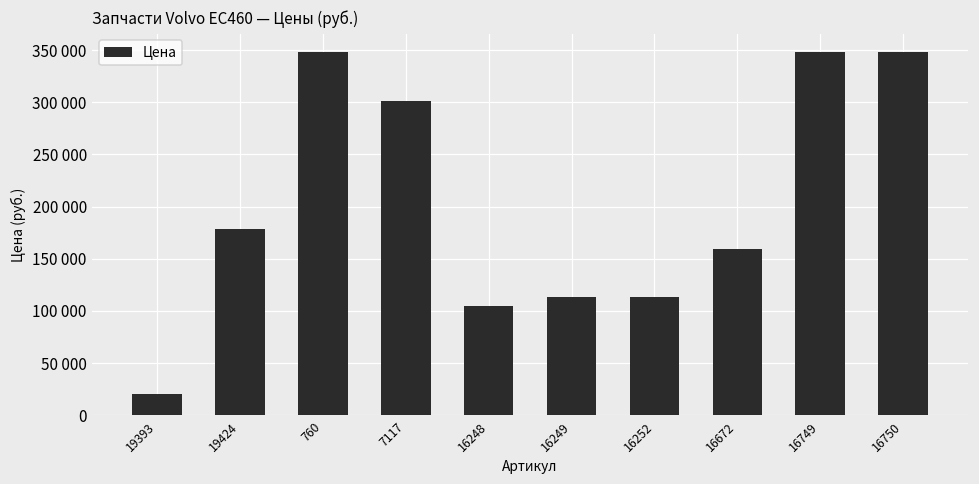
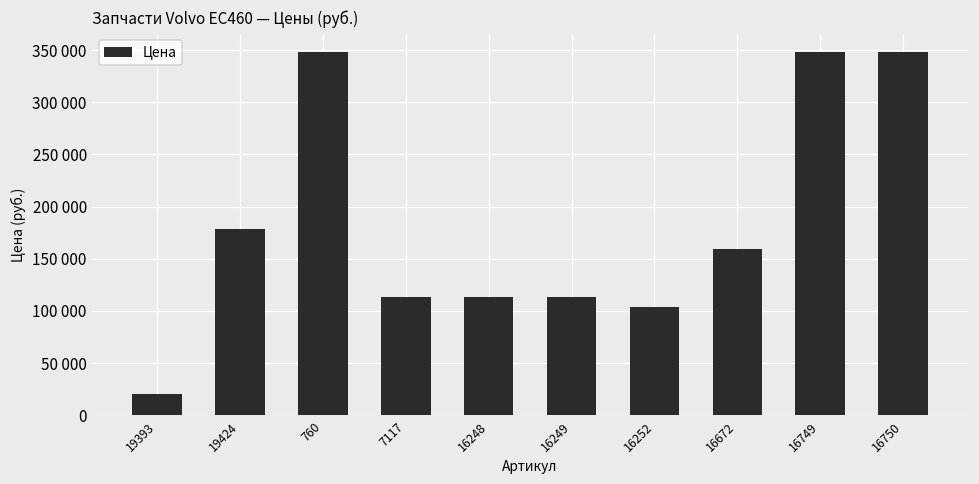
  {
    "19393": 20000,
    "19424": 180000,
    "760": 350000,
-   "7117": 300000,
-   "16248": 105000,
+   "7117": 110000,
+   "16248": 114000,
    "16249": 110000,
-   "16252": 110000,
+   "16252": 100000,
    "16672": 160000,
    "16749": 350000,
    "16750": 350000
  }
